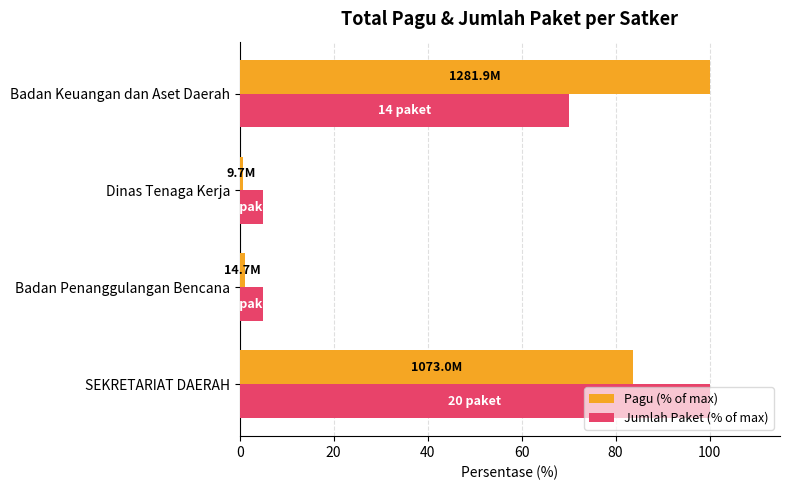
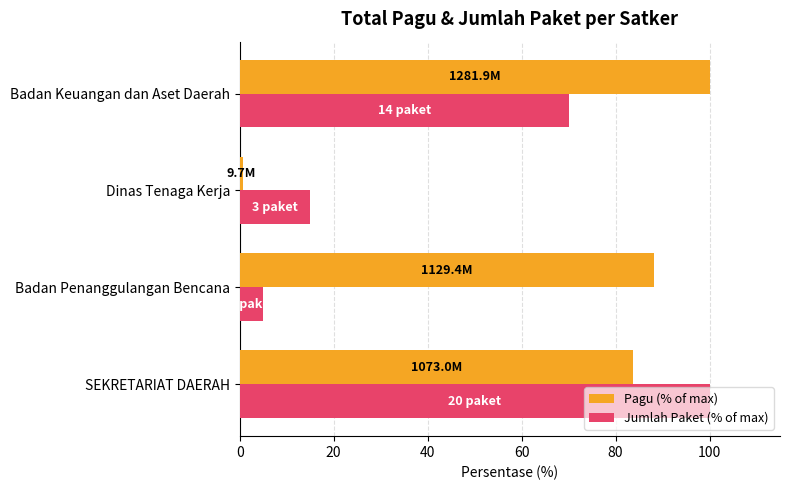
  {
    "Pagu (% of max)": {
-     "Badan Penanggulangan Bencana": "14.7M"
+     "Badan Penanggulangan Bencana": "1129.4M"
    },
    "Jumlah Paket (% of max)": {
-     "Dinas Tenaga Kerja": "5",
+     "Dinas Tenaga Kerja": "15",
      "Badan Penanggulangan Bencana": "5"
    }
  }
